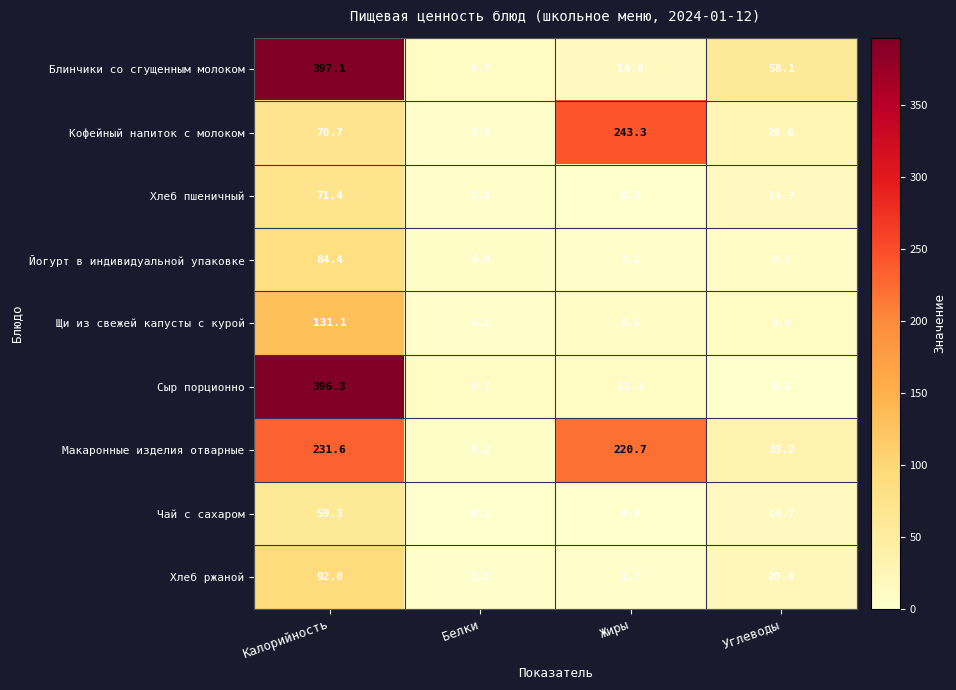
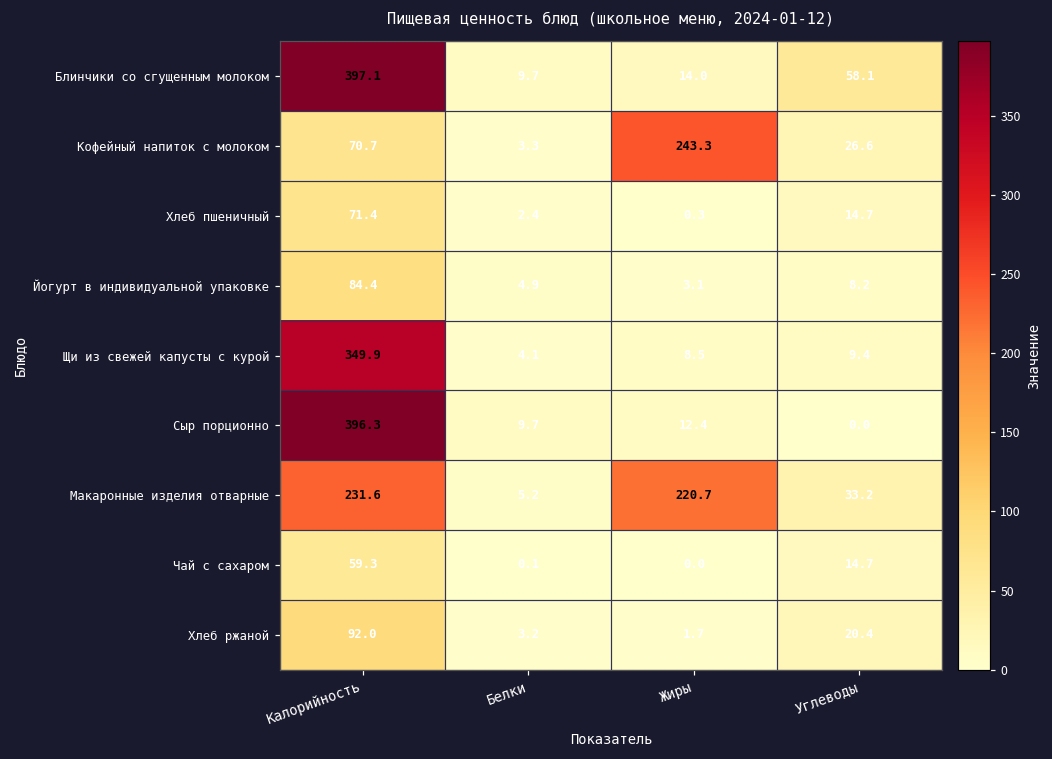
  {
    "Блинчики со сгущенным молоком": {
      "Калорийность": 397.1,
      "Белки": 9.7,
      "Жиры": 14.0,
      "Углеводы": 58.1
    },
    "Кофейный напиток с молоком": {
      "Калорийность": 70.7,
      "Белки": 3.3,
      "Жиры": 243.3,
      "Углеводы": 26.6
    },
    "Хлеб пшеничный": {
      "Калорийность": 71.4,
      "Белки": 2.4,
      "Жиры": 0.3,
      "Углеводы": 14.7
    },
    "Йогурт в индивидуальной упаковке": {
      "Калорийность": 84.4,
      "Белки": 4.9,
      "Жиры": 3.1,
      "Углеводы": 8.2
    },
    "Щи из свежей капусты с курой": {
-     "Калорийность": 131.1,
+     "Калорийность": 349.9,
      "Белки": 4.1,
      "Жиры": 8.5,
      "Углеводы": 9.4
    },
    "Сыр порционно": {
      "Калорийность": 396.3,
      "Белки": 9.7,
      "Жиры": 12.4,
      "Углеводы": 0.0
    },
    "Макаронные изделия отварные": {
      "Калорийность": 231.6,
      "Белки": 5.2,
      "Жиры": 220.7,
      "Углеводы": 33.2
    },
    "Чай с сахаром": {
      "Калорийность": 59.3,
      "Белки": 0.1,
      "Жиры": 0.0,
      "Углеводы": 14.7
    },
    "Хлеб ржаной": {
      "Калорийность": 92.0,
      "Белки": 3.2,
      "Жиры": 1.7,
      "Углеводы": 20.4
    }
  }
